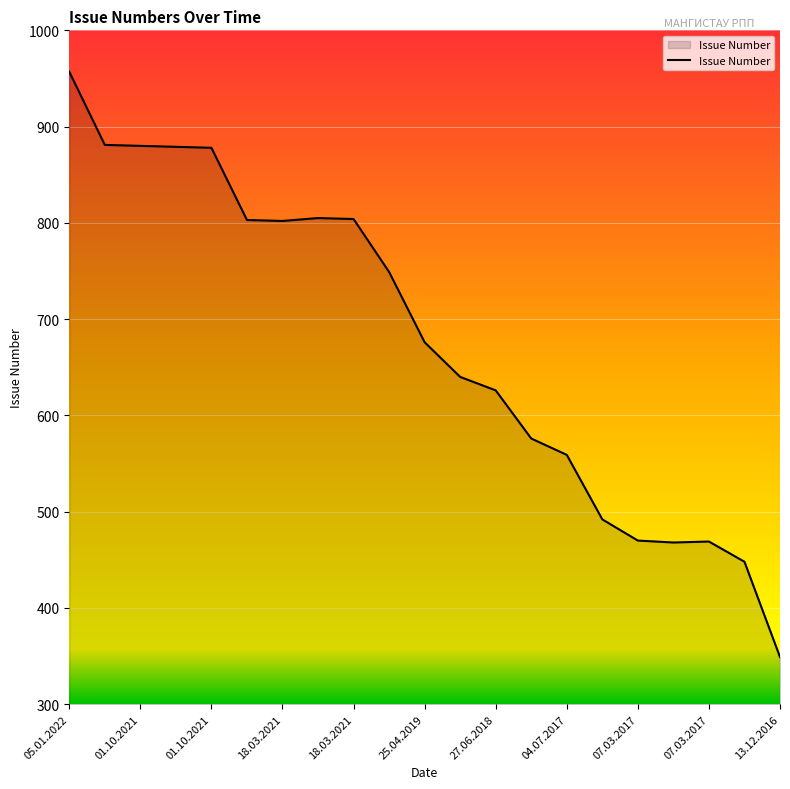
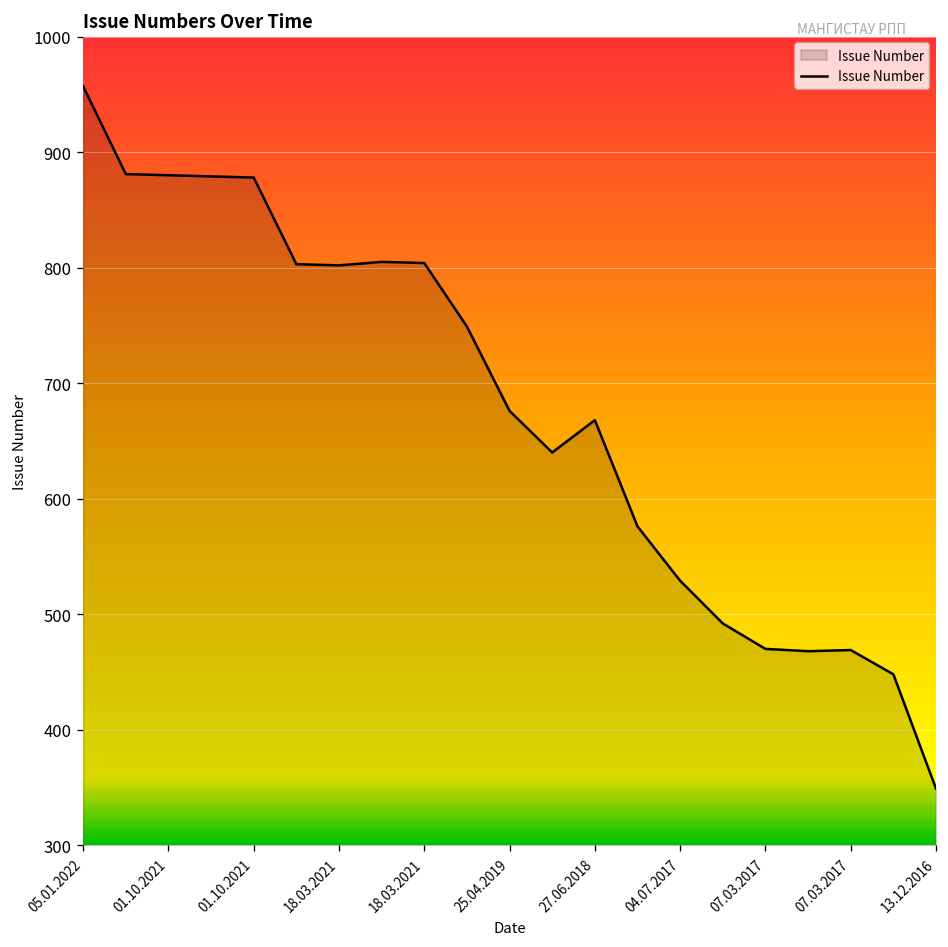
  {
    "05.01.2022": 960,
    "25.04.2019": 680,
-   "27.06.2018": 630,
-   "04.07.2017": 560,
+   "27.06.2018": 670,
+   "04.07.2017": 530,
    "13.12.2016": 350
  }
